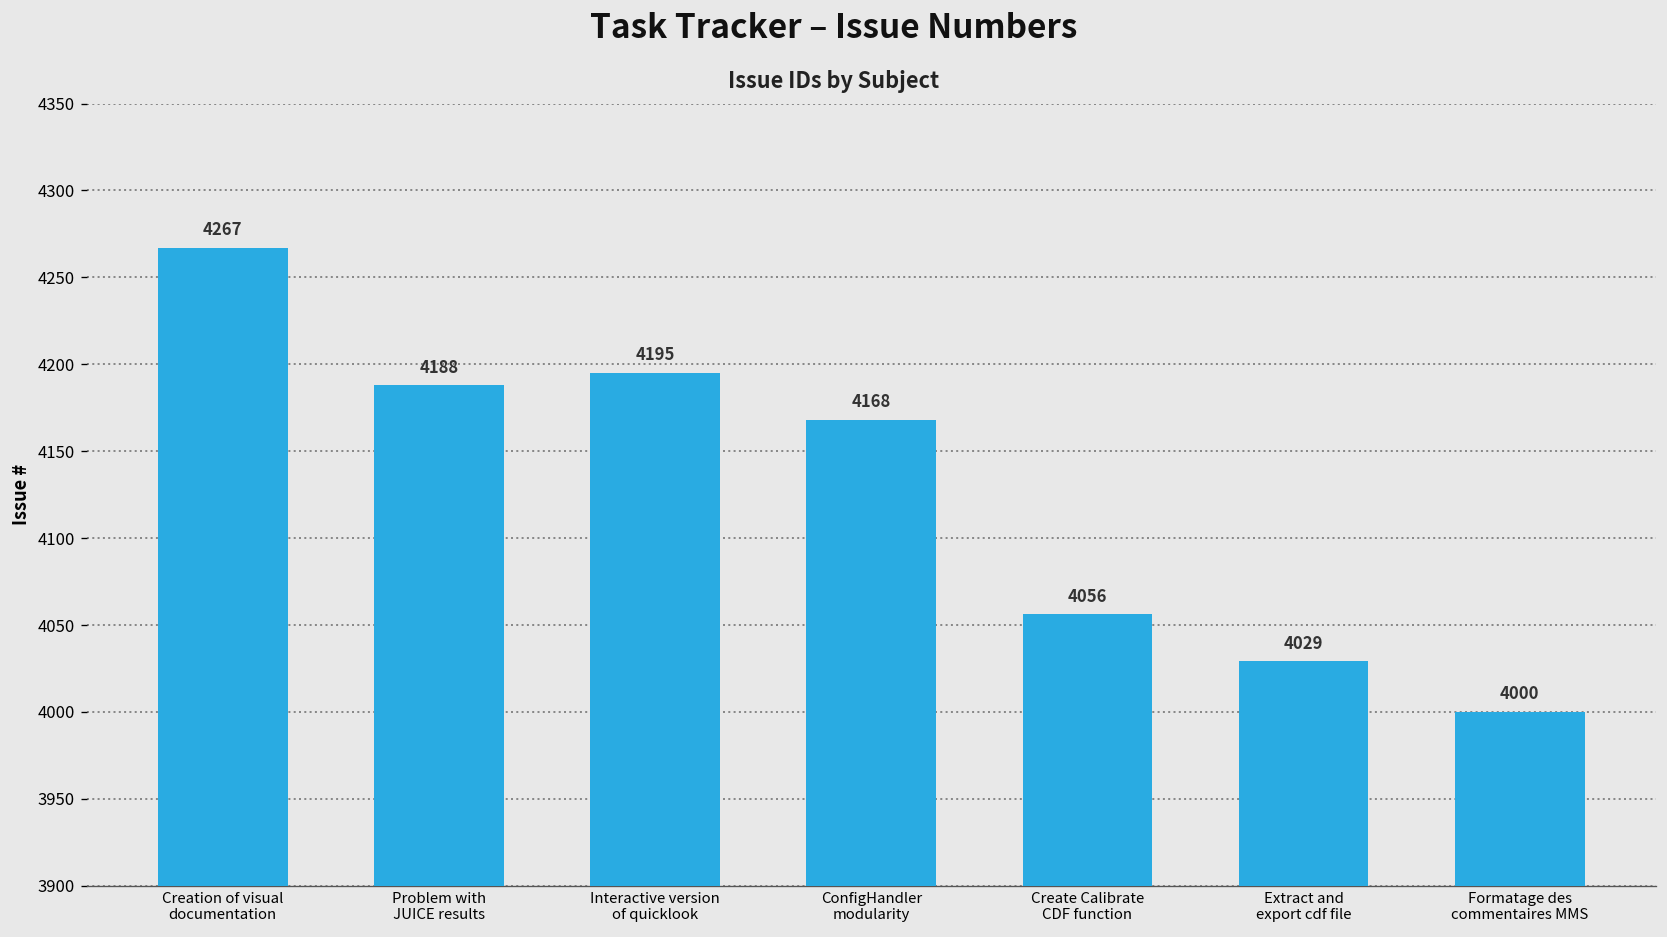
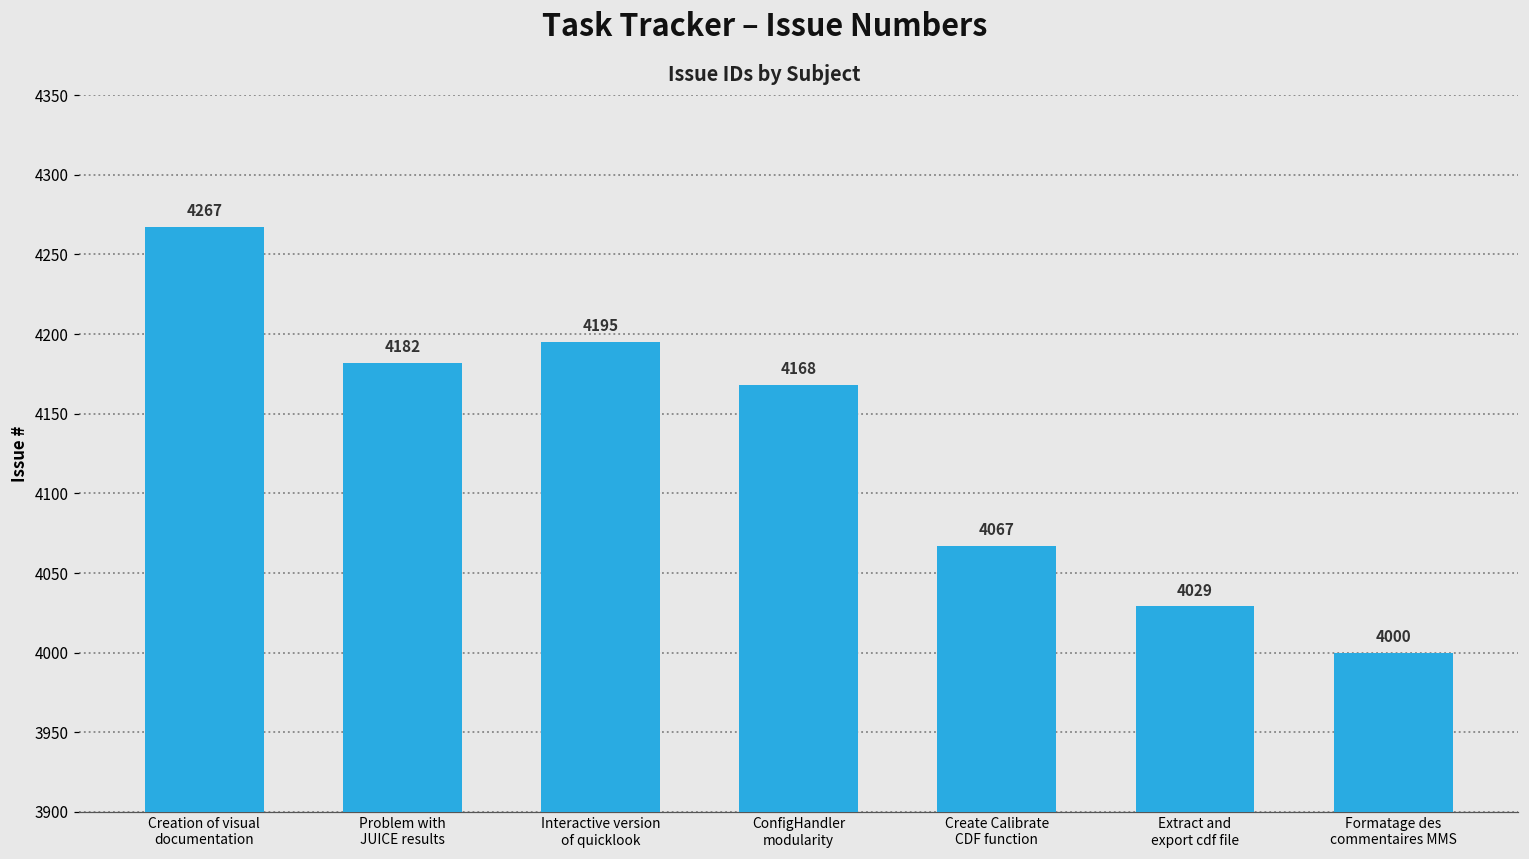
  {
    "Creation of visual documentation": 4267,
-   "Problem with JUICE results": 4188,
+   "Problem with JUICE results": 4182,
    "Interactive version of quicklook": 4195,
    "ConfigHandler modularity": 4168,
-   "Create Calibrate CDF function": 4056,
+   "Create Calibrate CDF function": 4067,
    "Extract and export cdf file": 4029,
    "Formatage des commentaires MMS": 4000
  }
